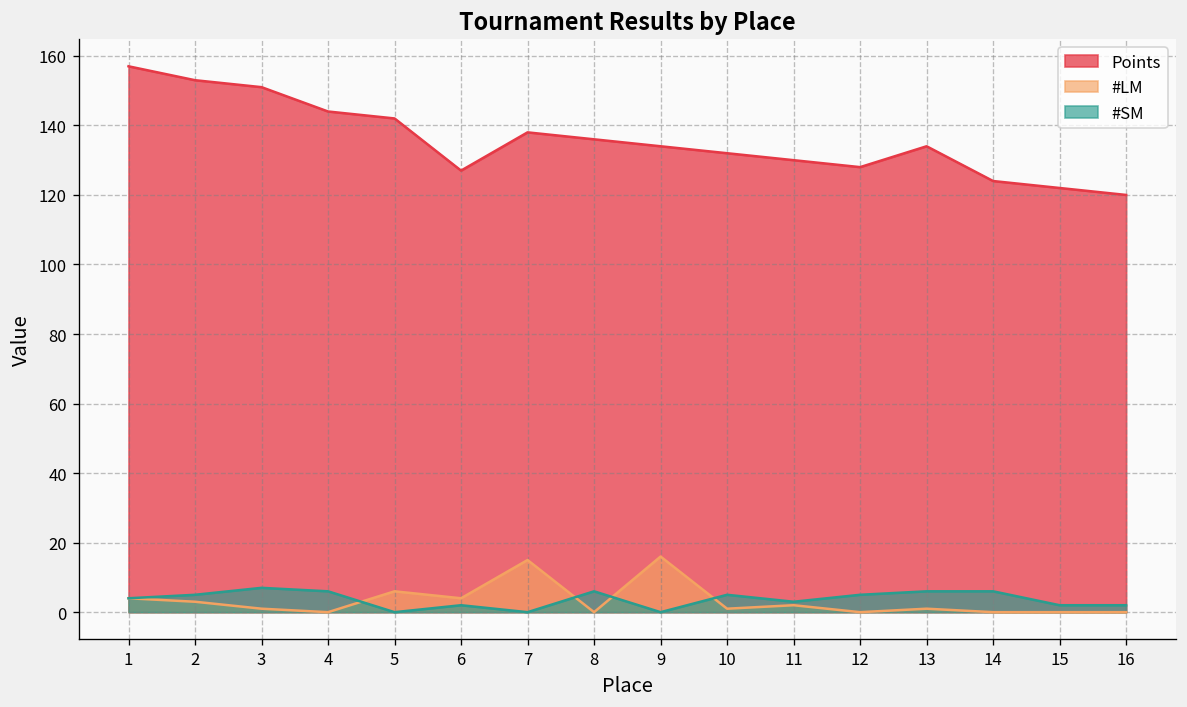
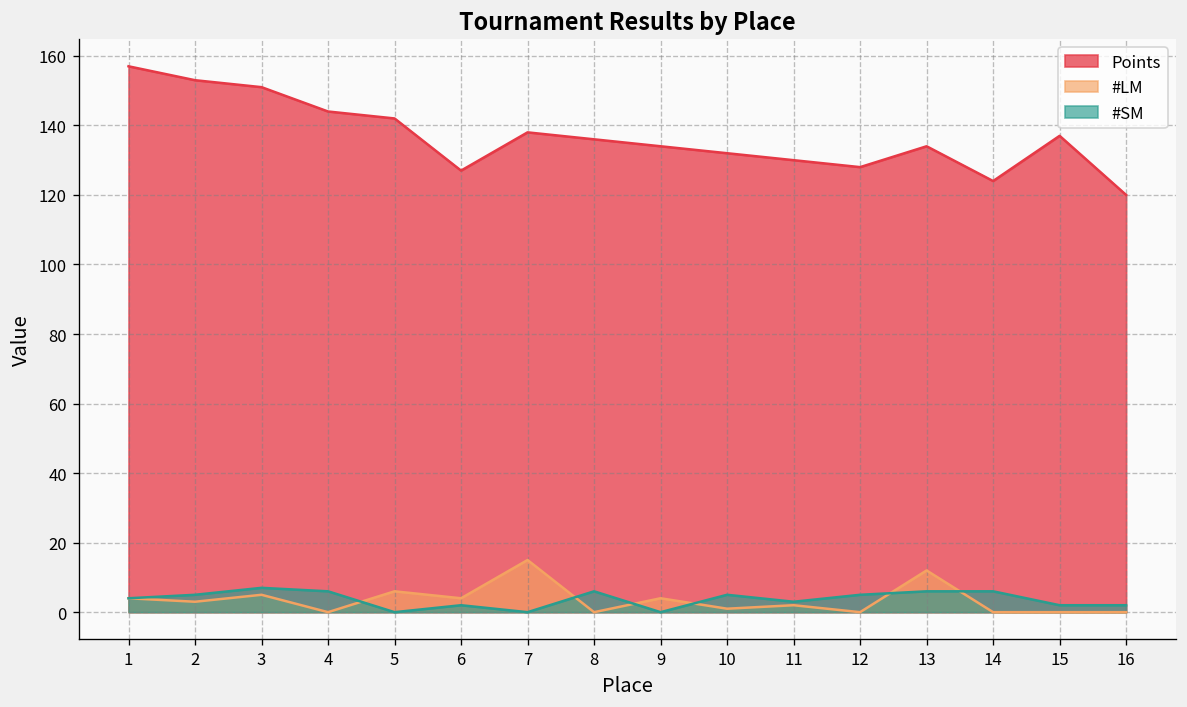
  {
    "Points": {
      "1": 157,
      "2": 153,
      "3": 151,
      "4": 144,
      "5": 142,
      "6": 127,
      "7": 138,
      "8": 136,
      "9": 134,
      "10": 132,
      "11": 130,
      "12": 128,
      "13": 134,
      "14": 124,
-     "15": 122,
+     "15": 137,
      "16": 120
    },
    "#LM": {
      "2": 3,
-     "3": 1,
+     "3": 5,
      "4": 0,
      "5": 6,
      "6": 4,
      "7": 15,
      "8": 0,
-     "9": 16,
+     "9": 4,
      "10": 1,
      "11": 2,
      "12": 0,
-     "13": 1,
+     "13": 12,
      "14": 0,
      "15": 0,
      "16": 0
    },
    "#SM": {
      "2": 5,
      "3": 7,
      "4": 6,
      "5": 0,
      "6": 2,
      "7": 0,
      "8": 6,
      "9": 0,
      "10": 5,
      "11": 3,
      "12": 5,
      "13": 6,
      "14": 6,
      "15": 2,
      "16": 2
    }
  }
